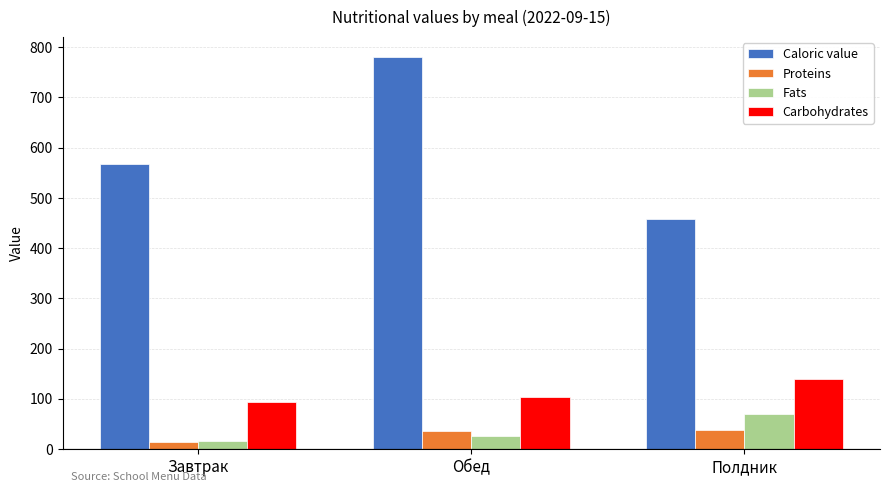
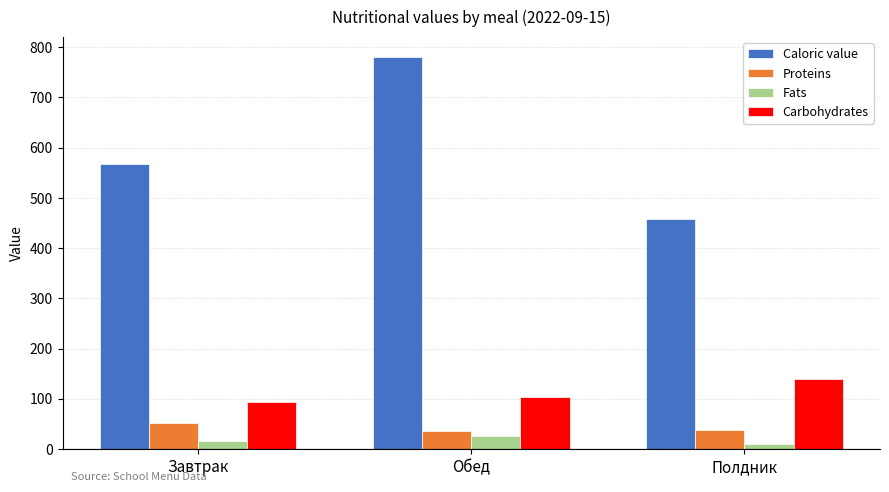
  {
    "Caloric value": {
      "Завтрак": 570,
      "Обед": 780,
      "Полдник": 460
    },
    "Proteins": {
-     "Завтрак": 10,
+     "Завтрак": 50,
      "Обед": 30,
      "Полдник": 40
    },
    "Fats": {
      "Завтрак": 20,
      "Обед": 30,
-     "Полдник": 70
+     "Полдник": 10
    },
    "Carbohydrates": {
      "Завтрак": 90,
      "Обед": 100,
      "Полдник": 140
    }
  }
